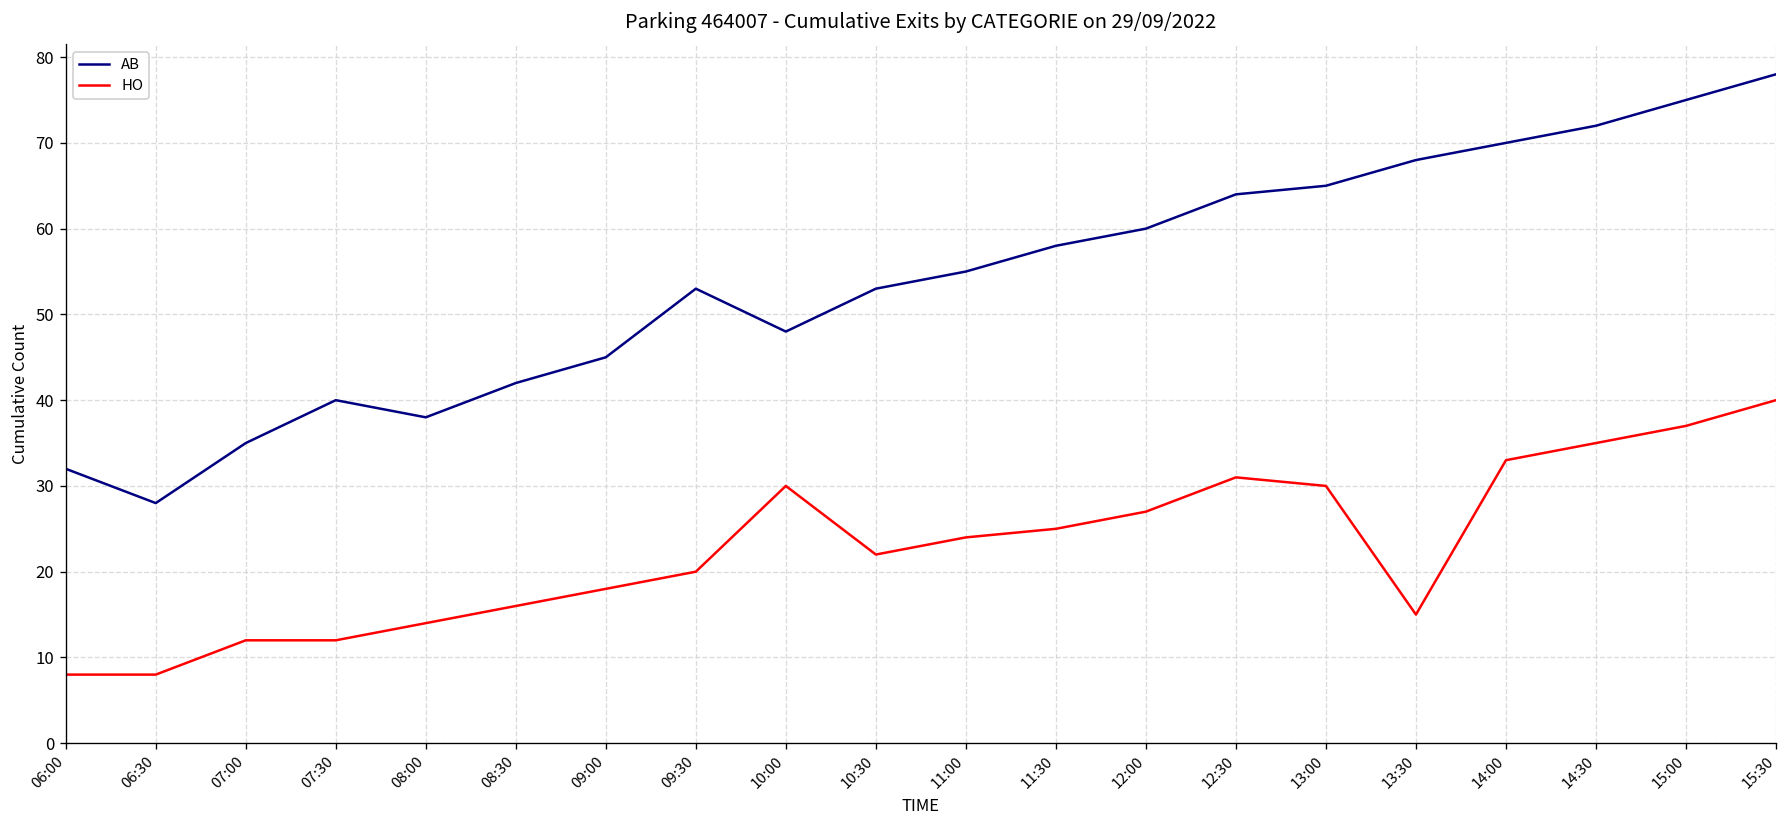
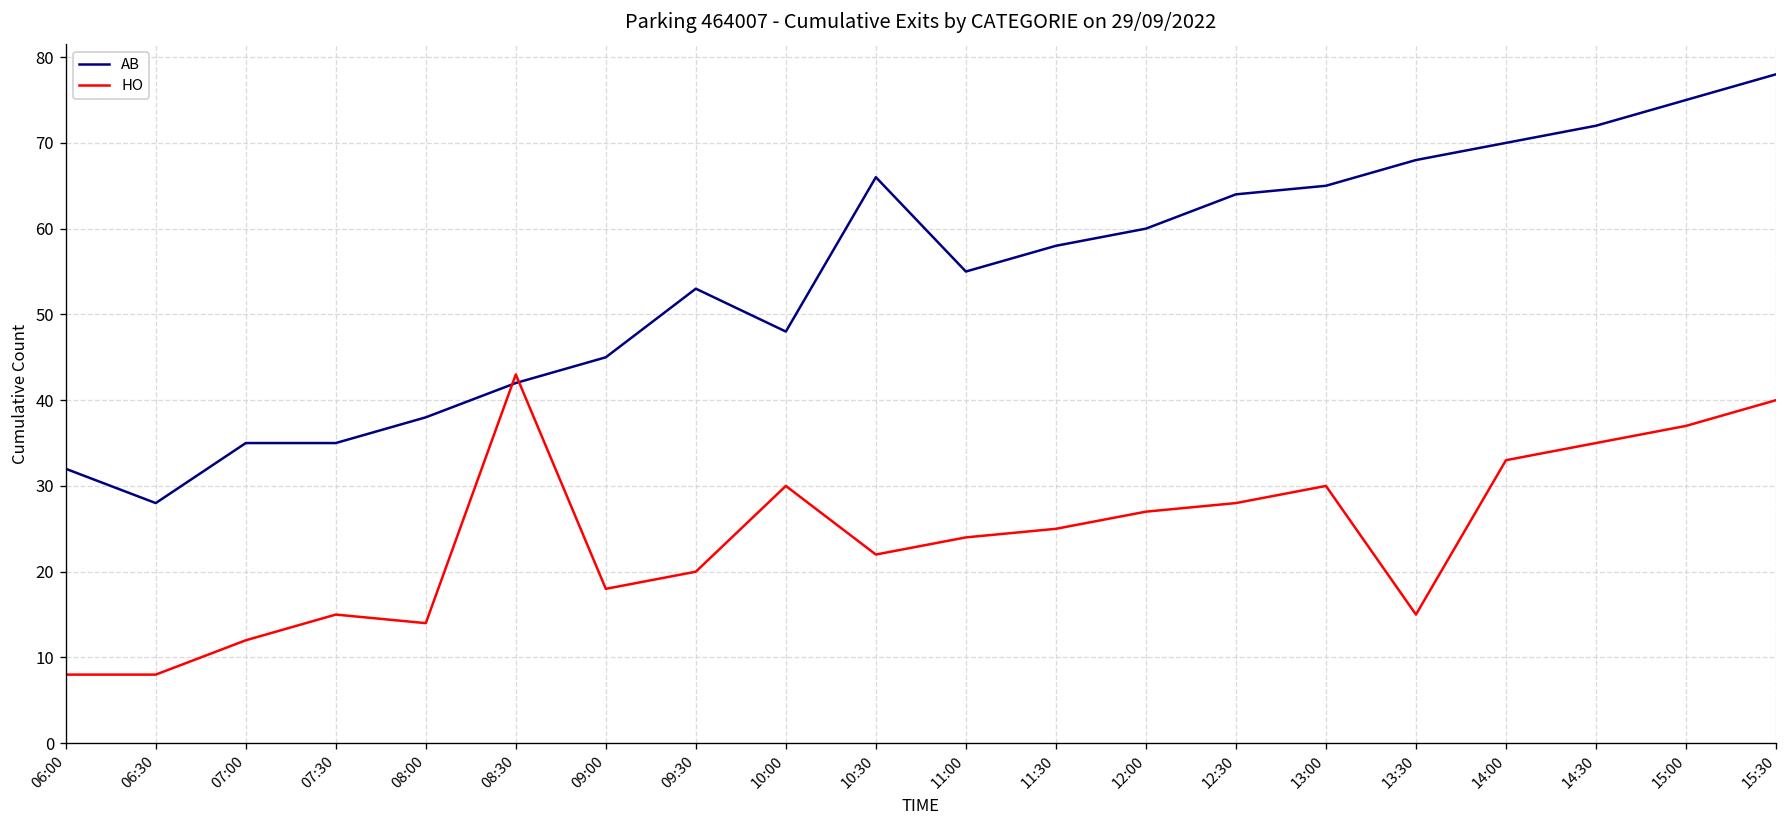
  {
    "AB": {
      "06:00": 32,
      "06:30": 28,
      "07:00": 35,
-     "07:30": 40,
+     "07:30": 35,
      "08:00": 38,
      "08:30": 42,
      "09:00": 45,
      "09:30": 53,
      "10:00": 48,
-     "10:30": 53,
+     "10:30": 66,
      "11:00": 55,
      "11:30": 58,
      "12:00": 60,
      "12:30": 64,
      "13:00": 65,
      "13:30": 68,
      "14:00": 70,
      "14:30": 72,
      "15:00": 75,
      "15:30": 78
    },
    "HO": {
      "06:00": 8,
      "06:30": 8,
      "07:00": 12,
-     "07:30": 12,
+     "07:30": 15,
      "08:00": 14,
-     "08:30": 16,
+     "08:30": 43,
      "09:00": 18,
      "09:30": 20,
      "10:00": 30,
      "10:30": 22,
      "11:00": 24,
      "11:30": 25,
      "12:00": 27,
-     "12:30": 31,
+     "12:30": 28,
      "13:00": 30,
      "13:30": 15,
      "14:00": 33,
      "14:30": 35,
      "15:00": 37,
      "15:30": 40
    }
  }
